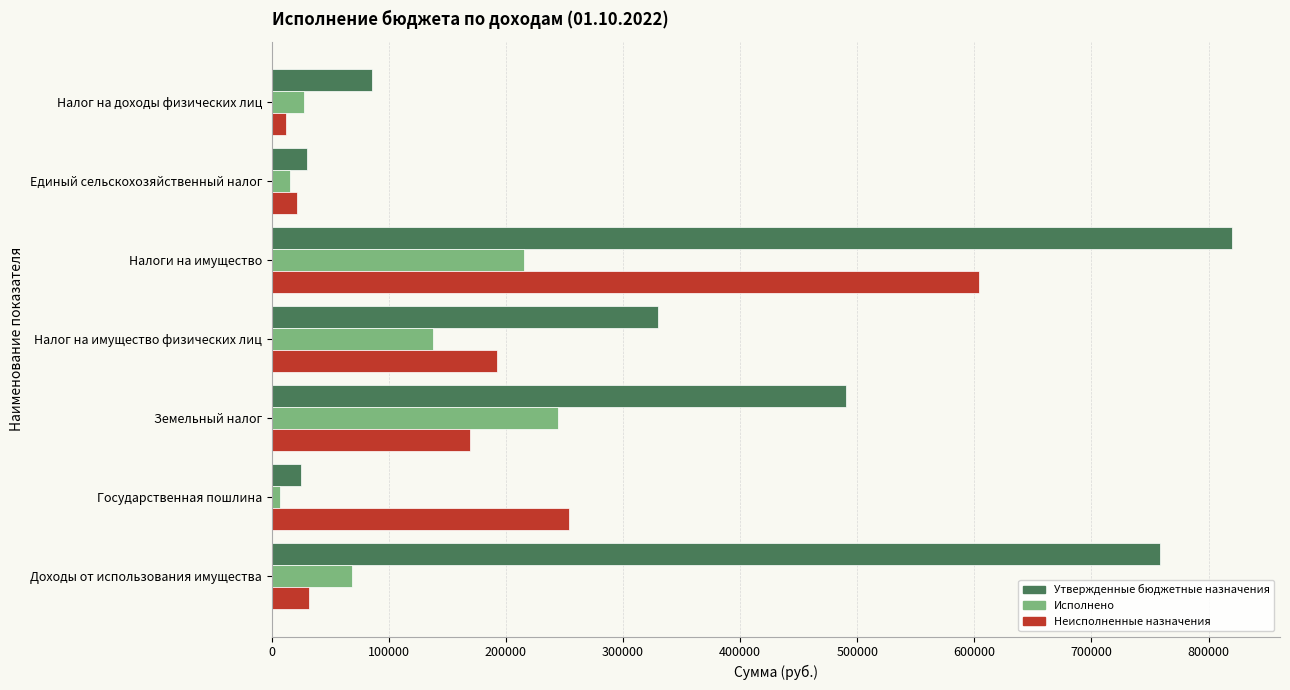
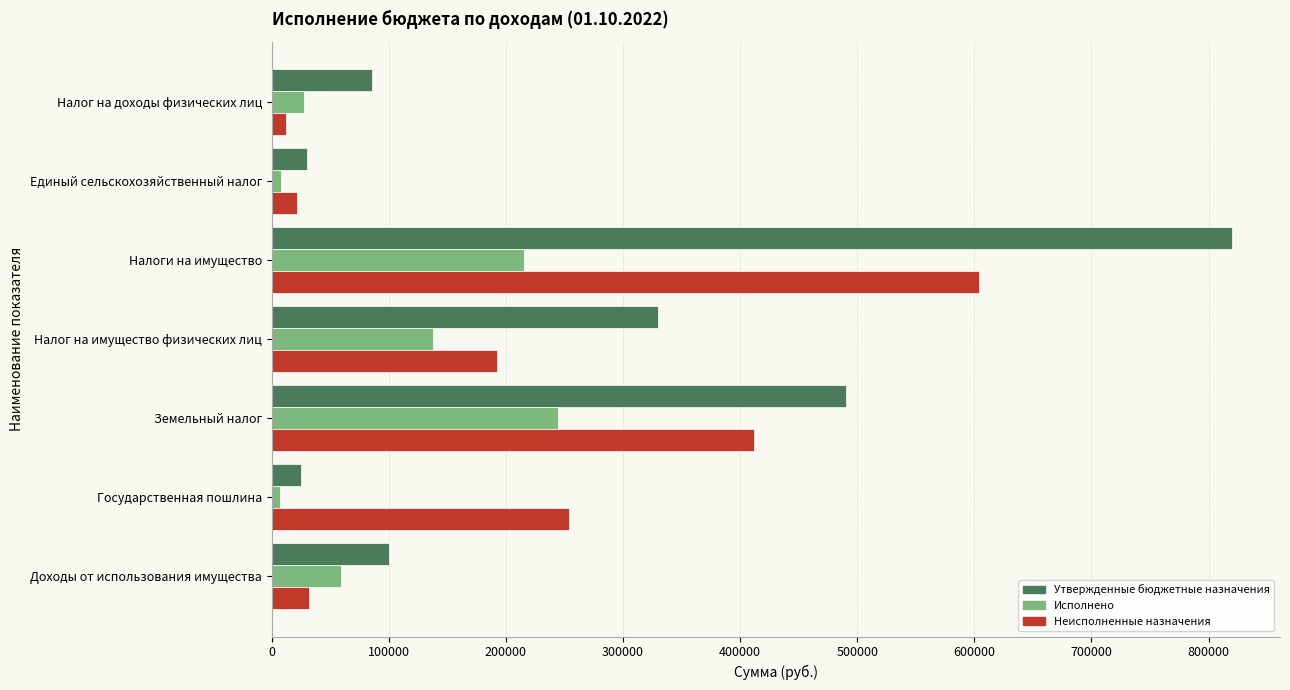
  {
    "Утвержденные бюджетные назначения": {
      "Налог на доходы физических лиц": 86000,
      "Единый сельскохозяйственный налог": 30000,
      "Налоги на имущество": 820000,
      "Налог на имущество физических лиц": 330000,
      "Земельный налог": 490000,
      "Государственная пошлина": 25000,
-     "Доходы от использования имущества": 759000
+     "Доходы от использования имущества": 100000
    },
    "Исполнено": {
      "Налог на доходы физических лиц": 28000,
-     "Единый сельскохозяйственный налог": 15000,
+     "Единый сельскохозяйственный налог": 8000,
      "Налоги на имущество": 216000,
      "Налог на имущество физических лиц": 138000,
      "Земельный налог": 245000,
      "Государственная пошлина": 7000,
-     "Доходы от использования имущества": 68000
+     "Доходы от использования имущества": 59000
    },
    "Неисполненные назначения": {
      "Налог на доходы физических лиц": 12000,
      "Единый сельскохозяйственный налог": 22000,
      "Налоги на имущество": 604000,
      "Налог на имущество физических лиц": 192000,
-     "Земельный налог": 169000,
+     "Земельный налог": 412000,
      "Государственная пошлина": 254000,
      "Доходы от использования имущества": 32000
    }
  }
